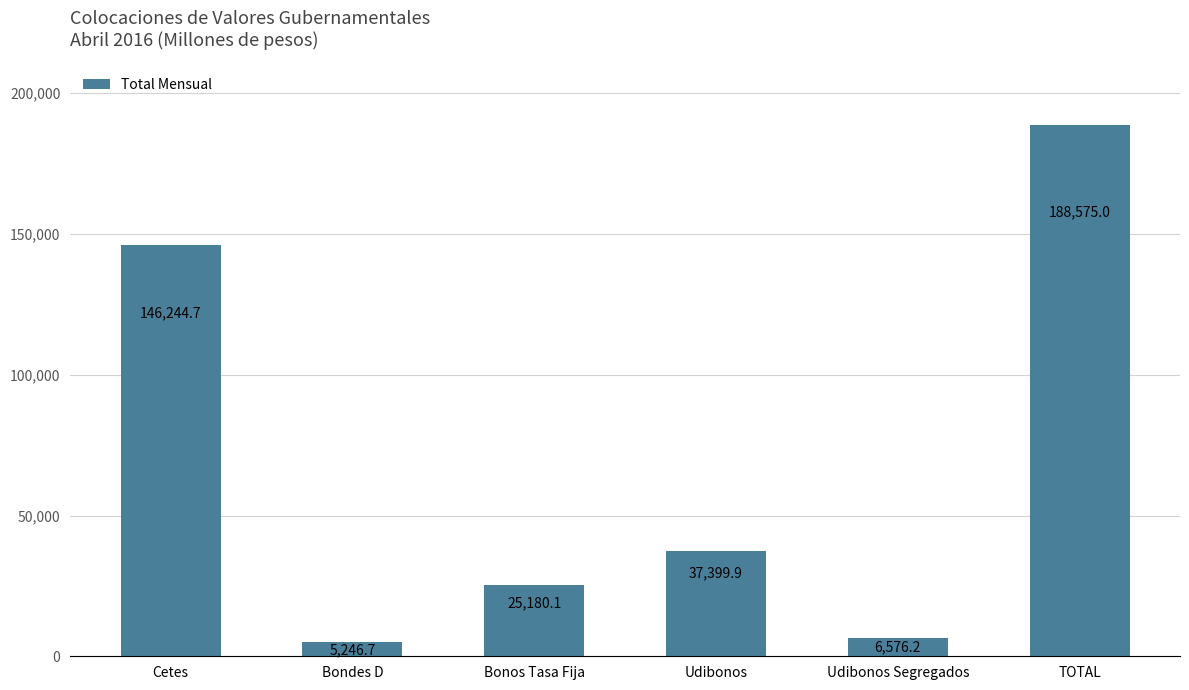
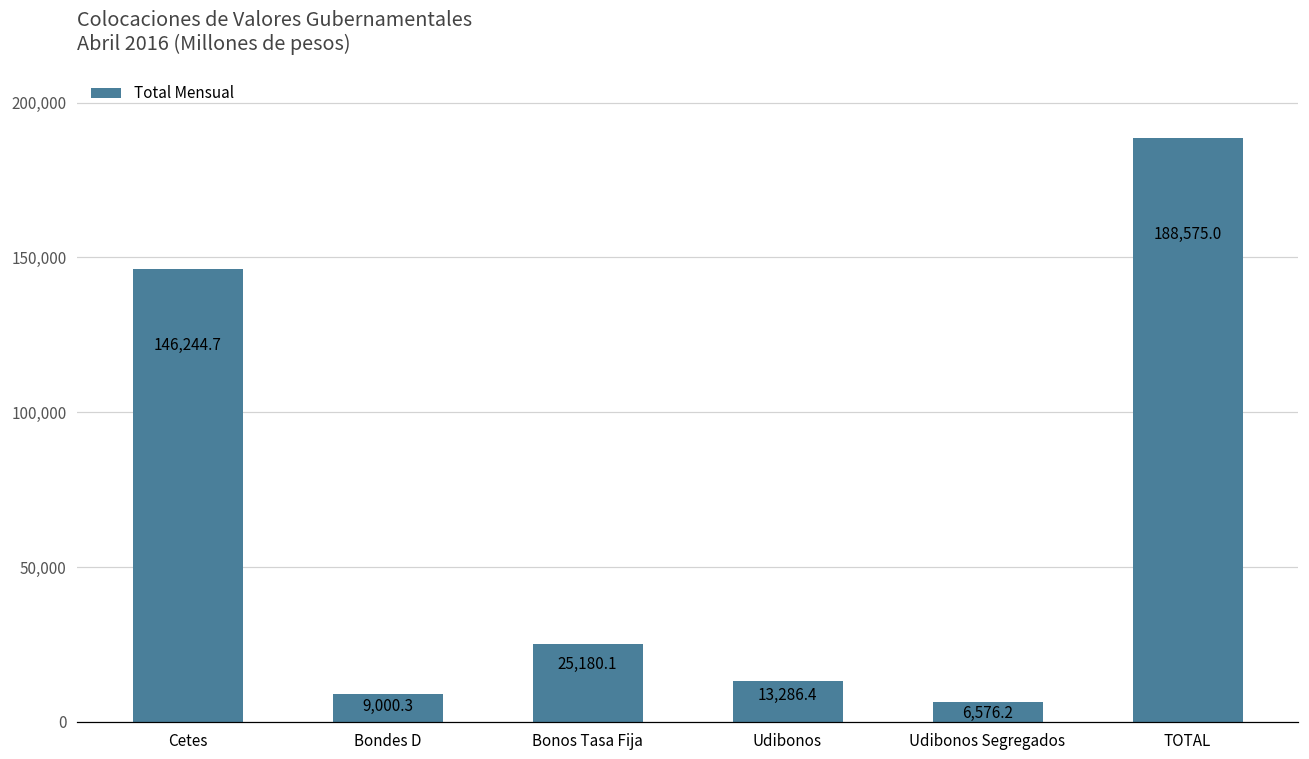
  {
    "Cetes": "146,244.7",
-   "Bondes D": "5,246.7",
+   "Bondes D": "9,000.3",
    "Bonos Tasa Fija": "25,180.1",
-   "Udibonos": "37,399.9",
+   "Udibonos": "13,286.4",
    "Udibonos Segregados": "6,576.2",
    "TOTAL": "188,575.0"
  }
